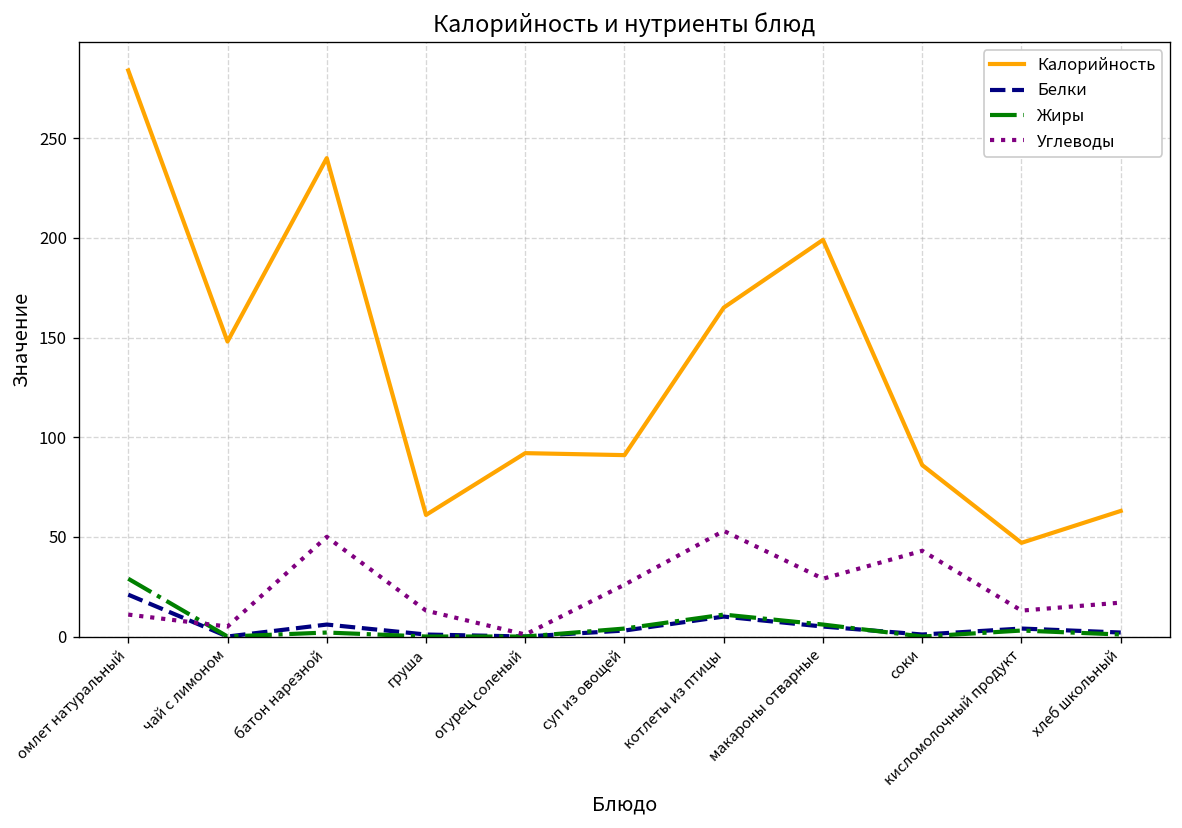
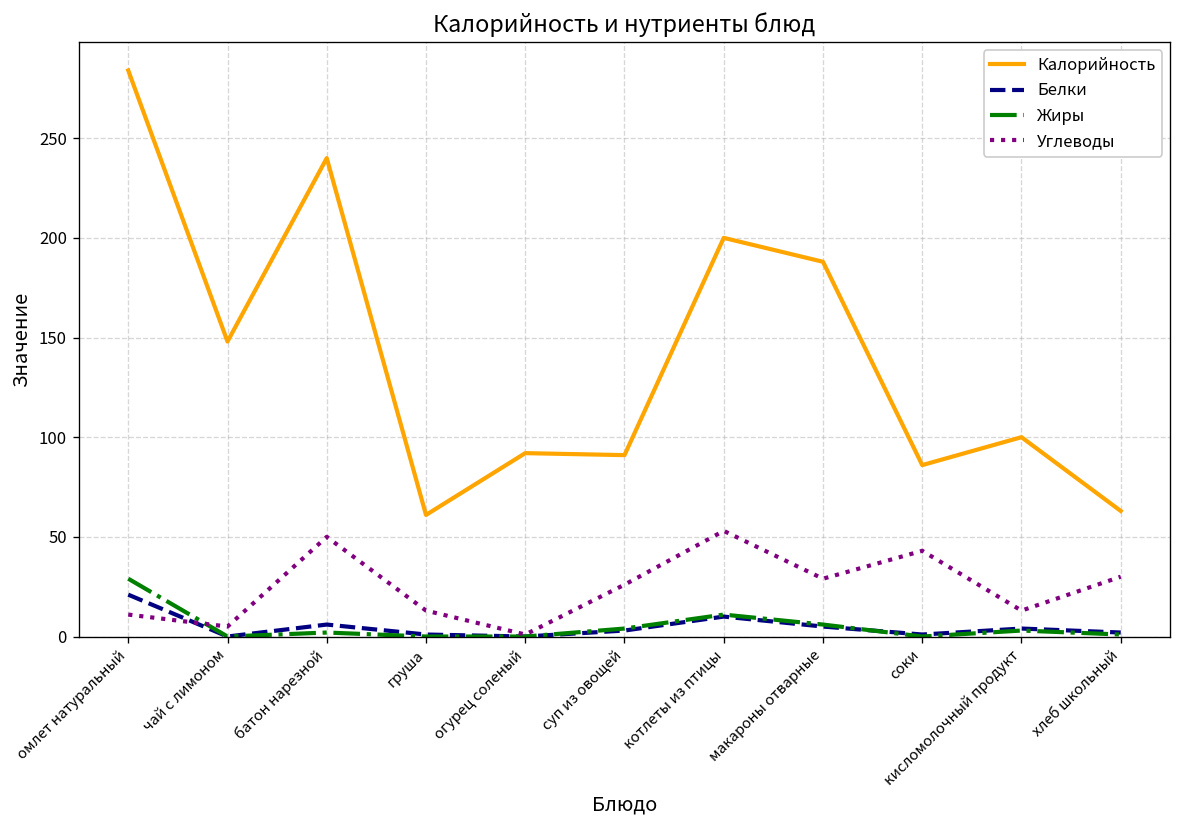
  {
    "Калорийность": {
      "омлет натуральный": 284,
      "чай с лимоном": 148,
      "батон нарезной": 240,
      "груша": 61,
      "огурец соленый": 92,
      "суп из овощей": 91,
-     "котлеты из птицы": 165,
-     "макароны отварные": 199,
+     "котлеты из птицы": 200,
+     "макароны отварные": 188,
      "соки": 86,
-     "кисломолочный продукт": 47,
+     "кисломолочный продукт": 100,
      "хлеб школьный": 63
    },
    "Белки": {
      "омлет натуральный": 21,
      "батон нарезной": 6
    },
    "Жиры": {
      "омлет натуральный": 29,
      "батон нарезной": 2
    },
    "Углеводы": {
      "омлет натуральный": 11,
      "чай с лимоном": 5,
      "батон нарезной": 50,
      "груша": 13,
      "суп из овощей": 26,
      "котлеты из птицы": 53,
      "макароны отварные": 29,
      "соки": 43,
      "кисломолочный продукт": 13,
-     "хлеб школьный": 17
+     "хлеб школьный": 30
    }
  }
